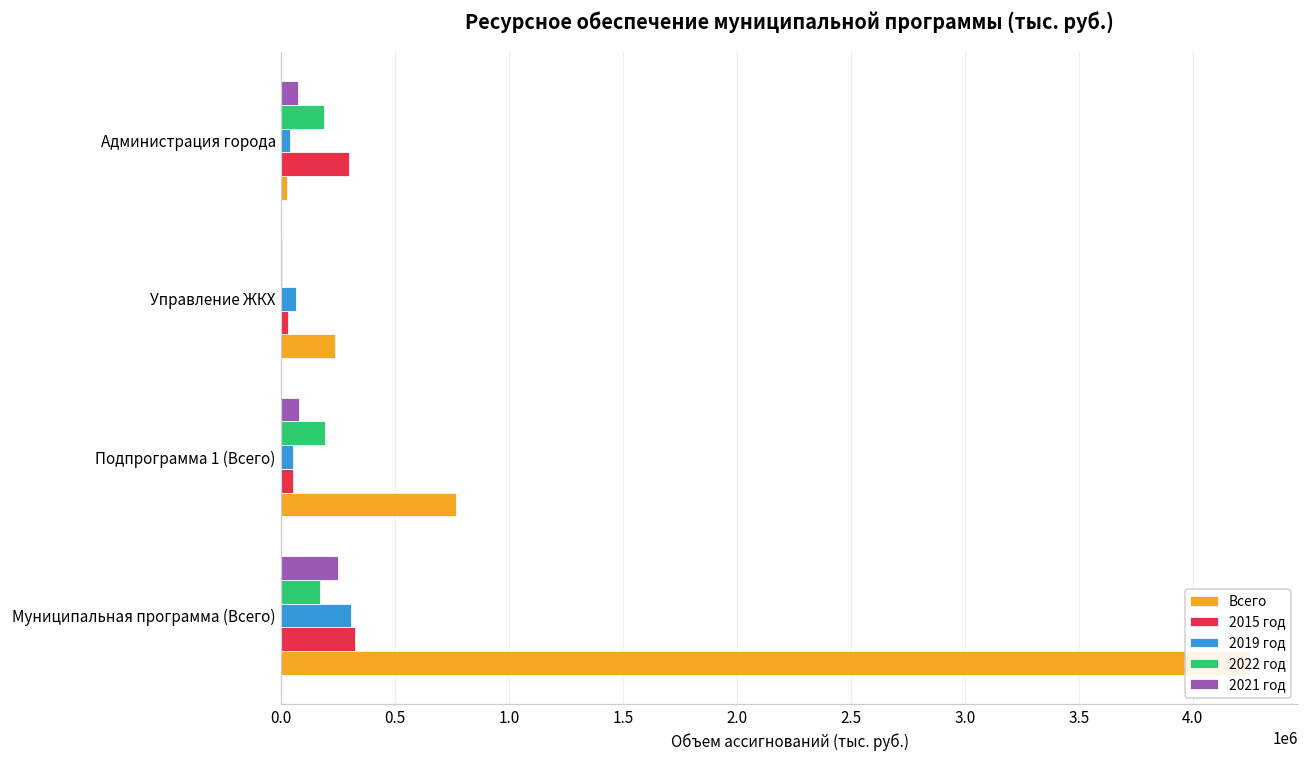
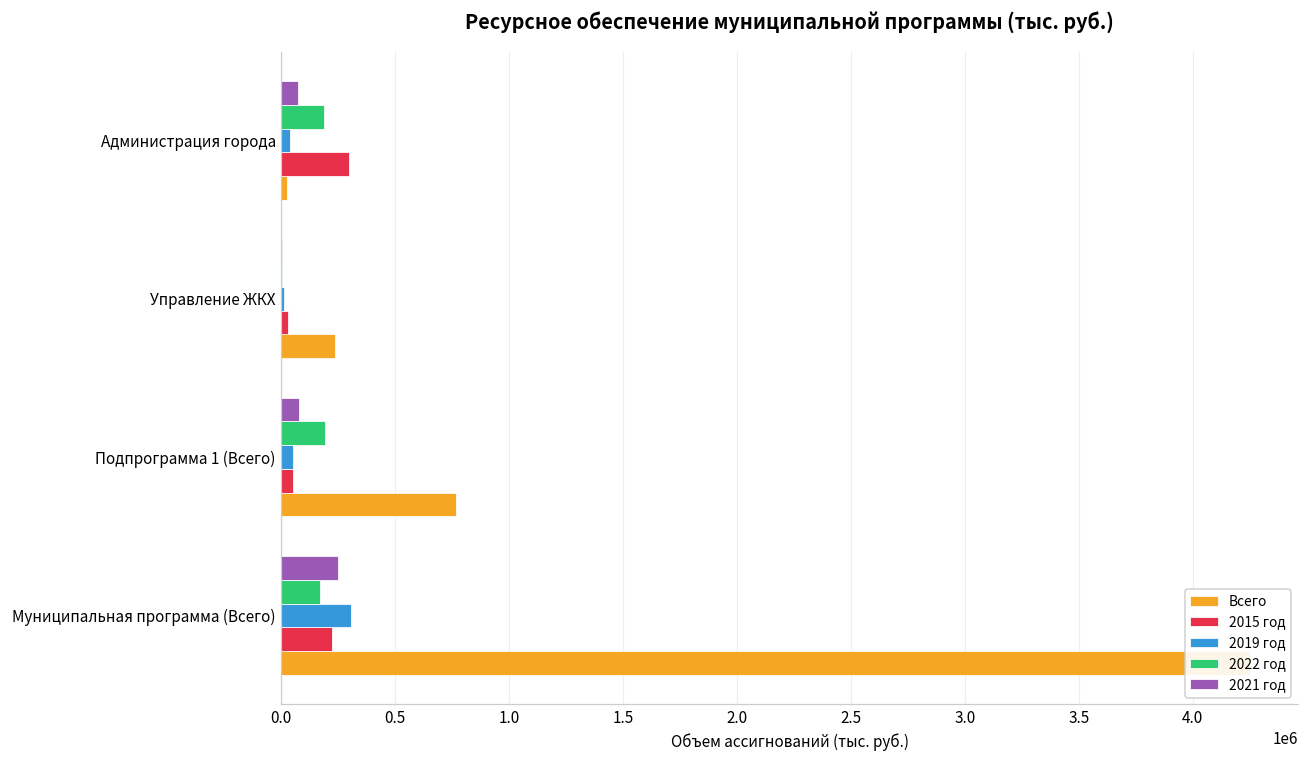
  {
    "Всего": {
      "Администрация города": 30000,
      "Управление ЖКХ": 240000,
      "Подпрограмма 1 (Всего)": 770000
    },
    "2015 год": {
      "Администрация города": 300000,
      "Управление ЖКХ": 30000,
      "Подпрограмма 1 (Всего)": 50000,
-     "Муниципальная программа (Всего)": 330000
+     "Муниципальная программа (Всего)": 220000
    },
    "2019 год": {
      "Администрация города": 40000,
-     "Управление ЖКХ": 70000,
+     "Управление ЖКХ": 10000,
      "Подпрограмма 1 (Всего)": 50000,
      "Муниципальная программа (Всего)": 310000
    },
    "2022 год": {
      "Администрация города": 190000,
      "Подпрограмма 1 (Всего)": 190000,
      "Муниципальная программа (Всего)": 170000
    },
    "2021 год": {
      "Администрация города": 70000,
      "Подпрограмма 1 (Всего)": 80000,
      "Муниципальная программа (Всего)": 250000
    }
  }
